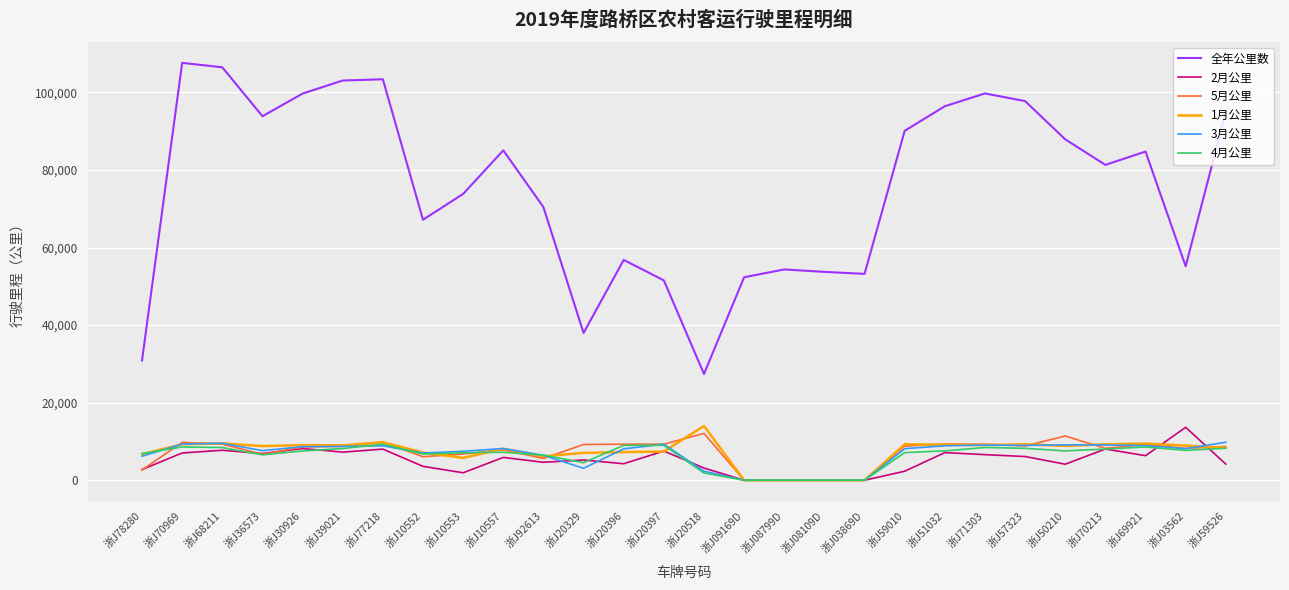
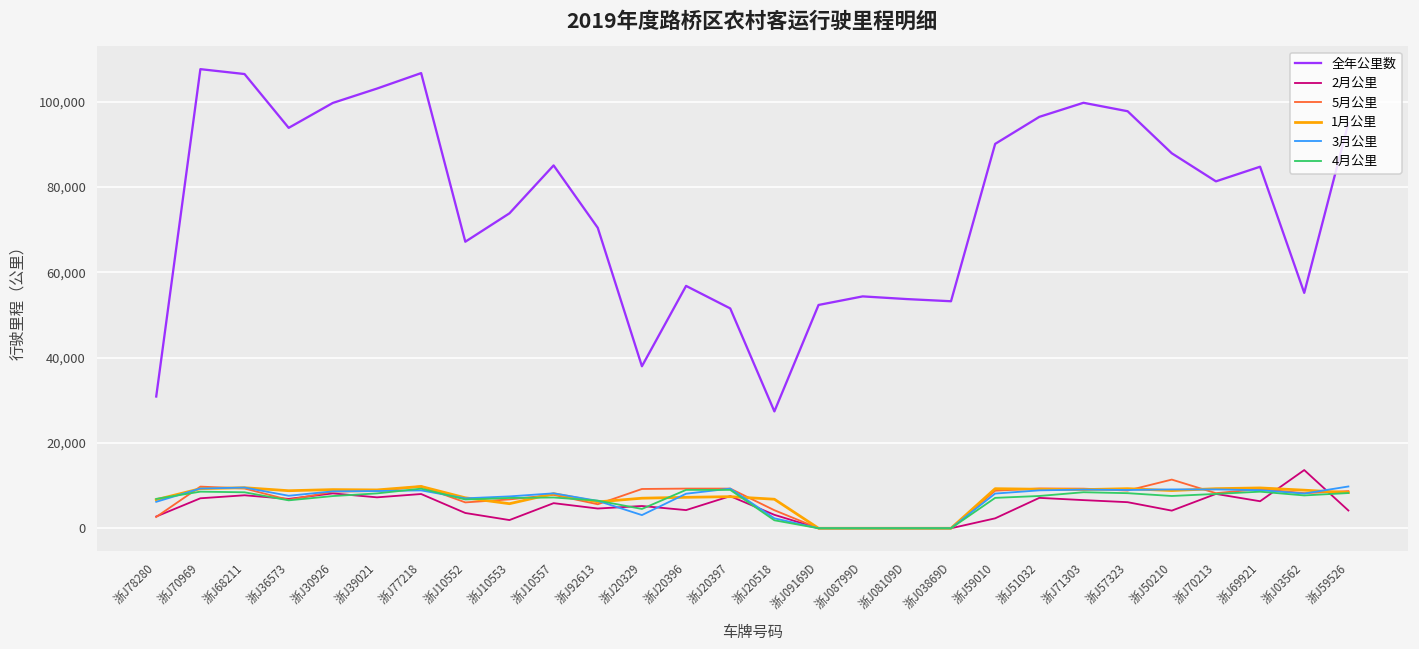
  {
    "全年公里数": {
      "浙J78280": "31,000",
      "浙J70969": "108,000",
      "浙J68211": "106,000",
      "浙J36573": "94,000",
      "浙J30926": "100,000",
      "浙J39021": "103,000",
-     "浙J77218": "103,000",
+     "浙J77218": "107,000",
      "浙J10552": "67,000",
      "浙J10553": "74,000",
      "浙J10557": "85,000",
      "浙J92613": "70,000",
      "浙J20329": "38,000",
      "浙J20396": "57,000",
      "浙J20397": "52,000",
      "浙J20518": "27,000",
      "浙J09169D": "52,000",
      "浙J08799D": "54,000",
      "浙J08109D": "54,000",
      "浙J03869D": "53,000",
      "浙J59010": "90,000",
      "浙J51032": "96,000",
      "浙J71303": "100,000",
      "浙J57323": "98,000",
      "浙J50210": "88,000",
      "浙J70213": "81,000",
      "浙J69921": "85,000",
      "浙J03562": "55,000"
    },
    "2月公里": {
      "浙J70969": "7,000",
      "浙J68211": "8,000",
      "浙J39021": "7,000",
      "浙J77218": "8,000",
      "浙J10552": "4,000",
      "浙J10553": "2,000",
      "浙J10557": "6,000",
      "浙J92613": "5,000",
      "浙J20329": "5,000",
      "浙J20396": "4,000",
      "浙J20518": "3,000",
      "浙J59010": "2,000",
      "浙J71303": "7,000",
      "浙J57323": "6,000",
      "浙J50210": "4,000",
      "浙J69921": "6,000",
      "浙J03562": "14,000",
      "浙J59526": "4,000"
    },
    "5月公里": {
      "浙J10552": "6,000",
      "浙J20329": "9,000",
-     "浙J20518": "12,000",
+     "浙J20518": "4,000",
      "浙J50210": "11,000"
    },
    "1月公里": {
      "浙J36573": "9,000",
      "浙J10553": "6,000",
      "浙J20329": "7,000",
      "浙J20396": "7,000",
-     "浙J20518": "14,000",
+     "浙J20518": "7,000",
      "浙J03562": "9,000"
    },
    "3月公里": {
      "浙J36573": "8,000",
      "浙J20329": "3,000",
      "浙J20396": "8,000",
      "浙J59010": "8,000",
      "浙J59526": "10,000"
    },
    "4月公里": {
      "浙J70969": "9,000",
      "浙J68211": "8,000",
      "浙J20329": "5,000",
      "浙J59010": "7,000",
      "浙J50210": "8,000"
    }
  }
